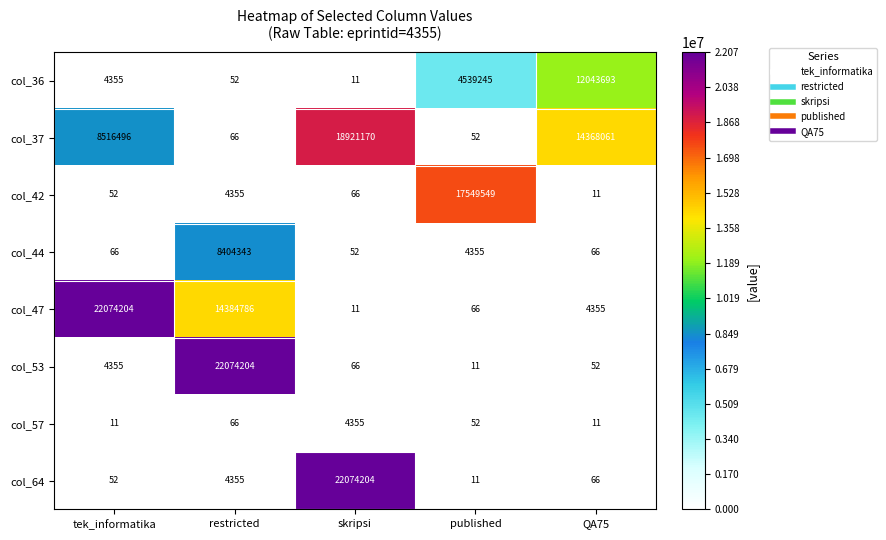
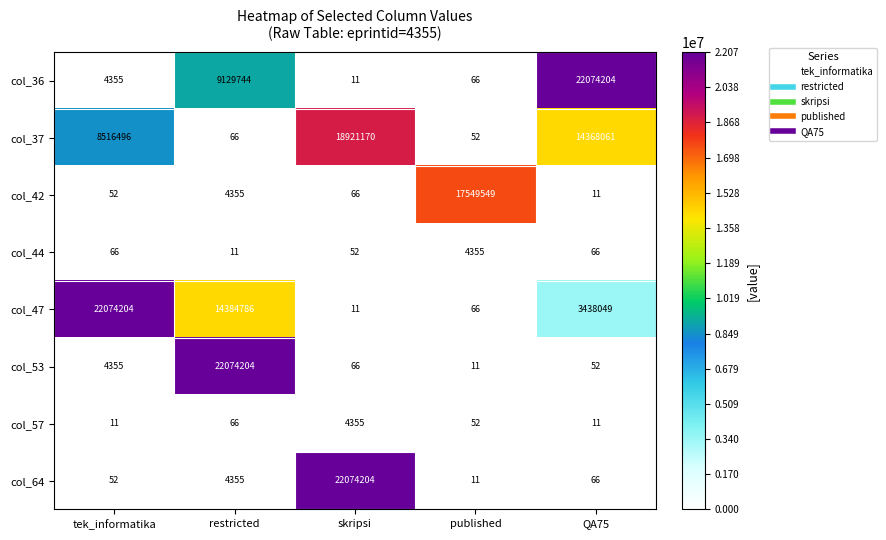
  {
    "col_36": {
      "tek_informatika": 4355,
-     "restricted": 52,
+     "restricted": 9129744,
      "skripsi": 11,
-     "published": 4539245,
-     "QA75": 12043693
+     "published": 66,
+     "QA75": 22074204
    },
    "col_37": {
      "tek_informatika": 8516496,
      "restricted": 66,
      "skripsi": 18921170,
      "published": 52,
      "QA75": 14368061
    },
    "col_42": {
      "tek_informatika": 52,
      "restricted": 4355,
      "skripsi": 66,
      "published": 17549549,
      "QA75": 11
    },
    "col_44": {
      "tek_informatika": 66,
-     "restricted": 8404343,
+     "restricted": 11,
      "skripsi": 52,
      "published": 4355,
      "QA75": 66
    },
    "col_47": {
      "tek_informatika": 22074204,
      "restricted": 14384786,
      "skripsi": 11,
      "published": 66,
-     "QA75": 4355
+     "QA75": 3438049
    },
    "col_53": {
      "tek_informatika": 4355,
      "restricted": 22074204,
      "skripsi": 66,
      "published": 11,
      "QA75": 52
    },
    "col_57": {
      "tek_informatika": 11,
      "restricted": 66,
      "skripsi": 4355,
      "published": 52,
      "QA75": 11
    },
    "col_64": {
      "tek_informatika": 52,
      "restricted": 4355,
      "skripsi": 22074204,
      "published": 11,
      "QA75": 66
    }
  }
